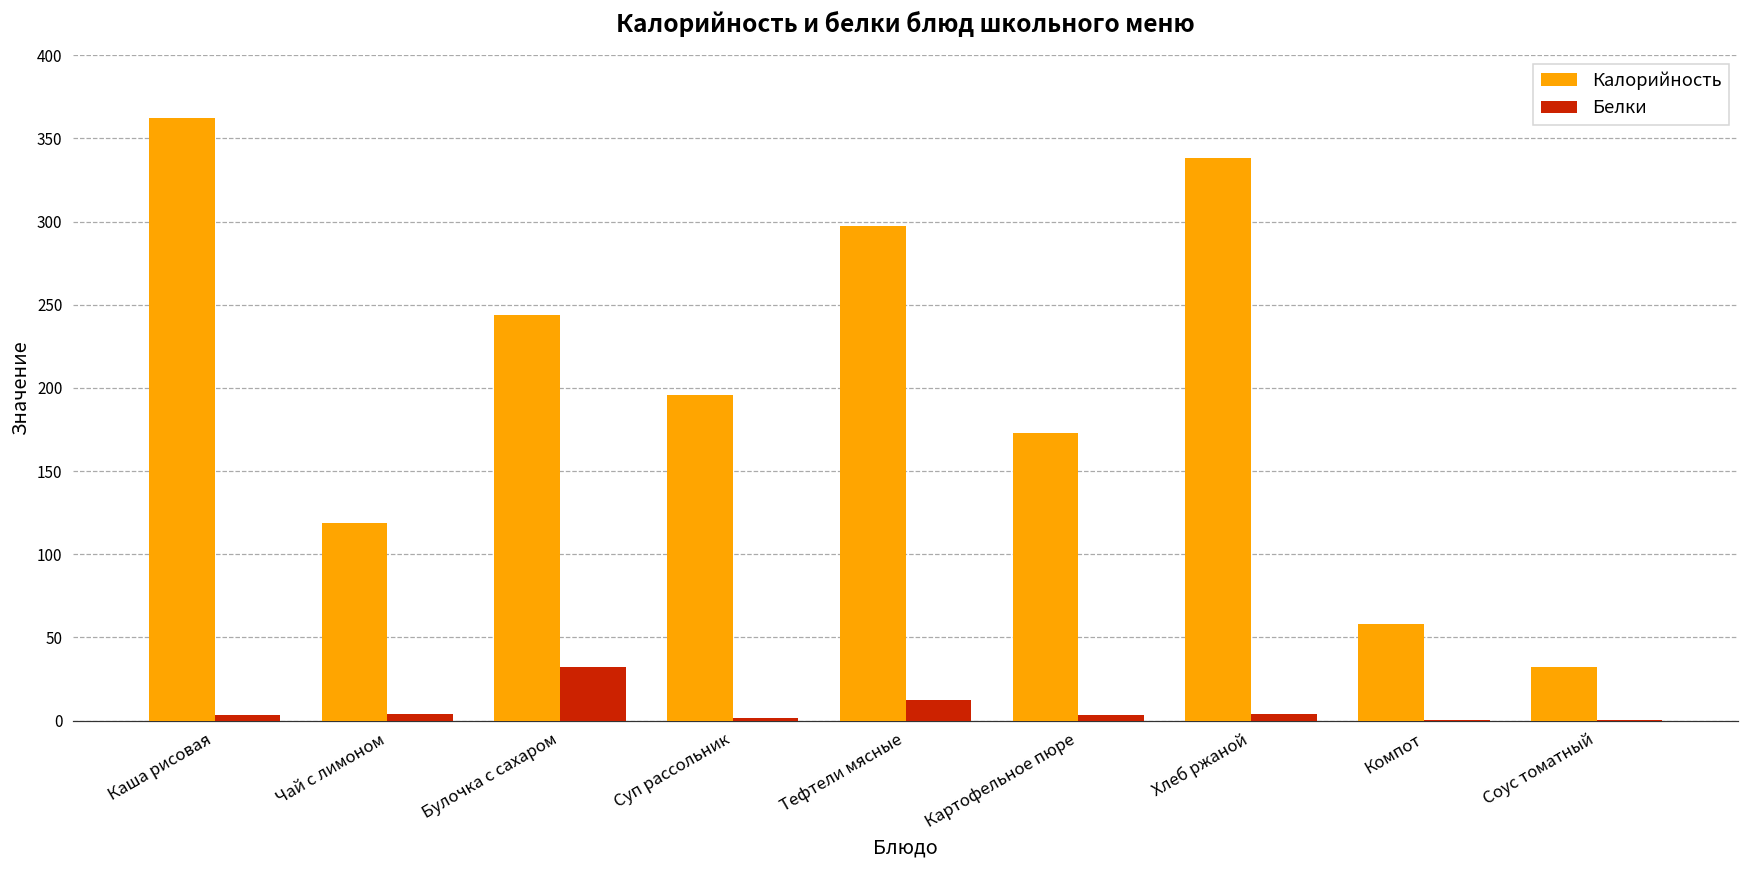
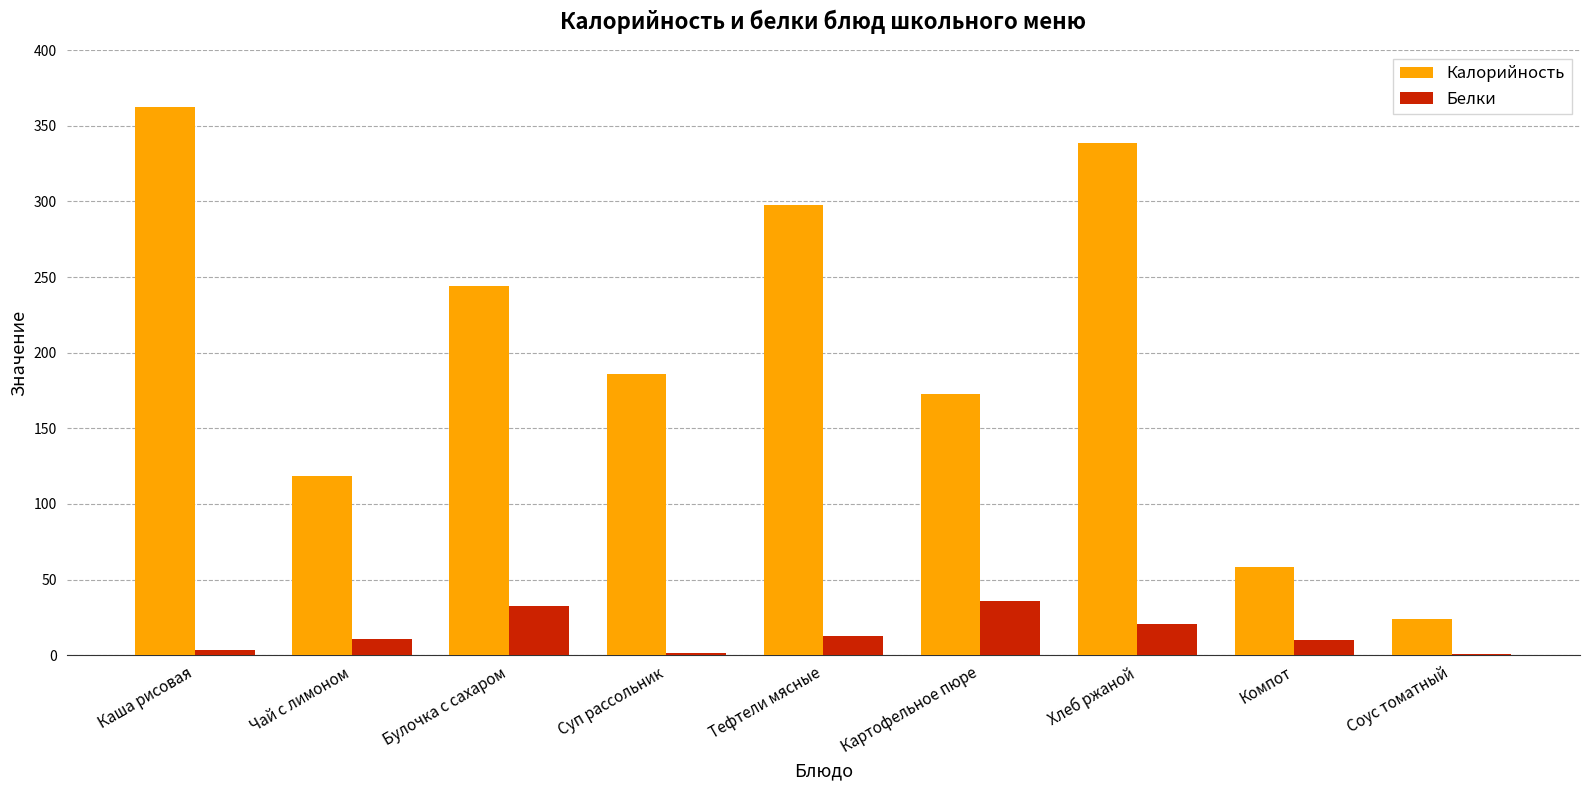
  {
    "Калорийность": {
      "Каша рисовая": 362,
      "Чай с лимоном": 119,
      "Булочка с сахаром": 244,
-     "Суп рассольник": 196,
+     "Суп рассольник": 186,
      "Тефтели мясные": 297,
      "Картофельное пюре": 173,
      "Хлеб ржаной": 339,
      "Компот": 58,
-     "Соус томатный": 32
+     "Соус томатный": 24
    },
    "Белки": {
      "Каша рисовая": 4,
-     "Чай с лимоном": 4,
+     "Чай с лимоном": 10,
      "Булочка с сахаром": 32,
      "Тефтели мясные": 12,
-     "Картофельное пюре": 3,
-     "Хлеб ржаной": 4,
-     "Компот": 0
+     "Картофельное пюре": 36,
+     "Хлеб ржаной": 21,
+     "Компот": 10
    }
  }
